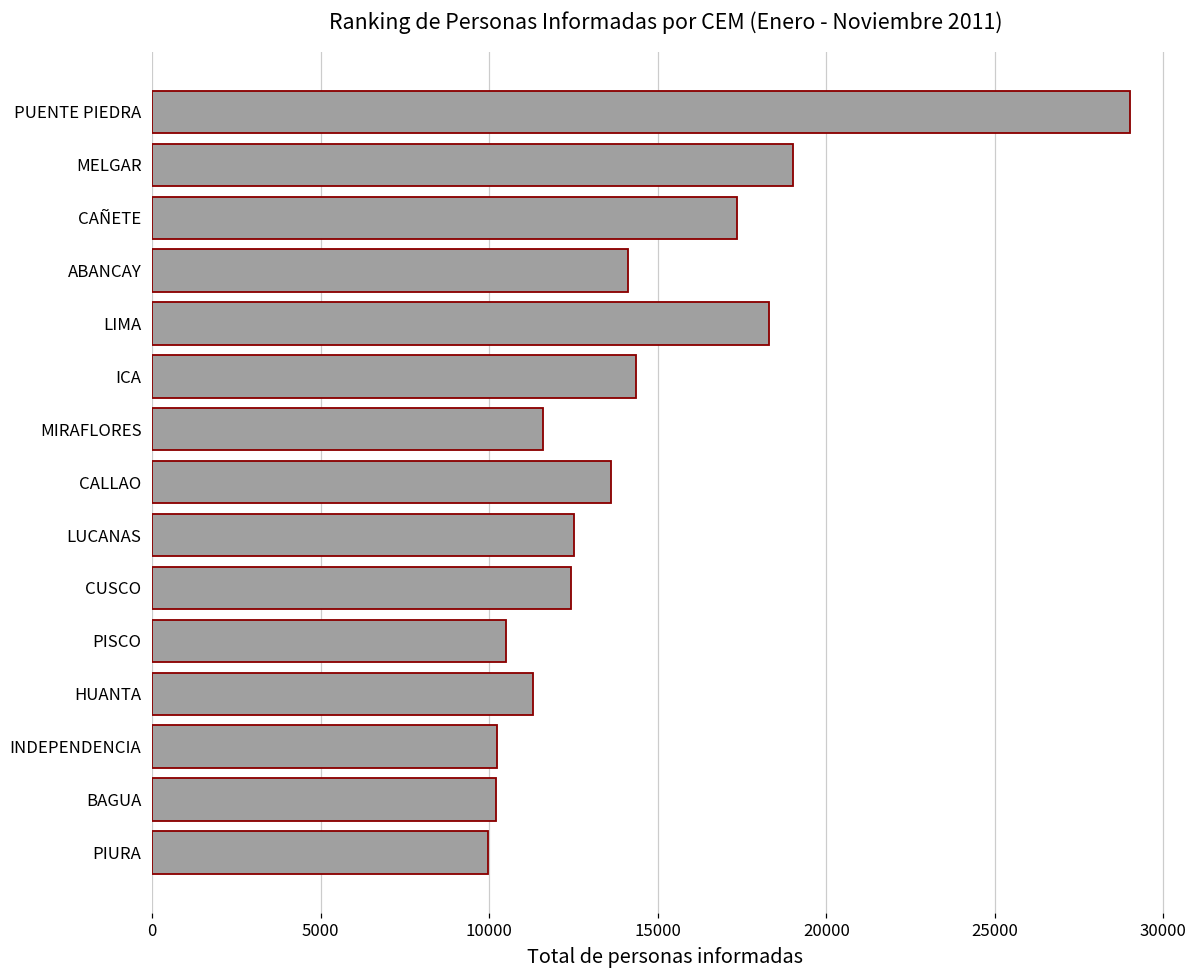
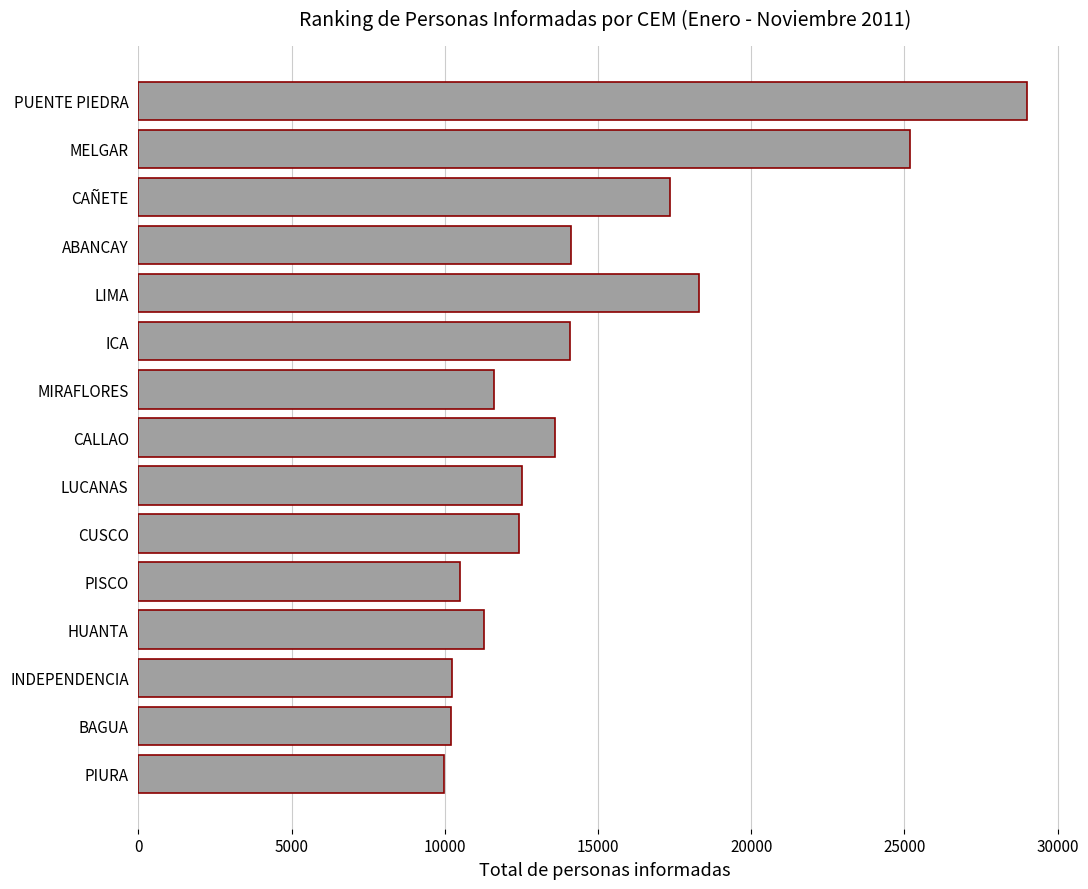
  {
    "PUENTE PIEDRA": 29000,
-   "MELGAR": 19000,
+   "MELGAR": 25200,
    "CAÑETE": 17400,
    "ABANCAY": 14100,
    "LIMA": 18300,
-   "ICA": 14400,
+   "ICA": 14100,
    "MIRAFLORES": 11600,
    "CALLAO": 13600,
    "LUCANAS": 12500,
    "CUSCO": 12400,
    "PISCO": 10500,
    "HUANTA": 11300,
    "INDEPENDENCIA": 10200,
    "BAGUA": 10200,
    "PIURA": 10000
  }
